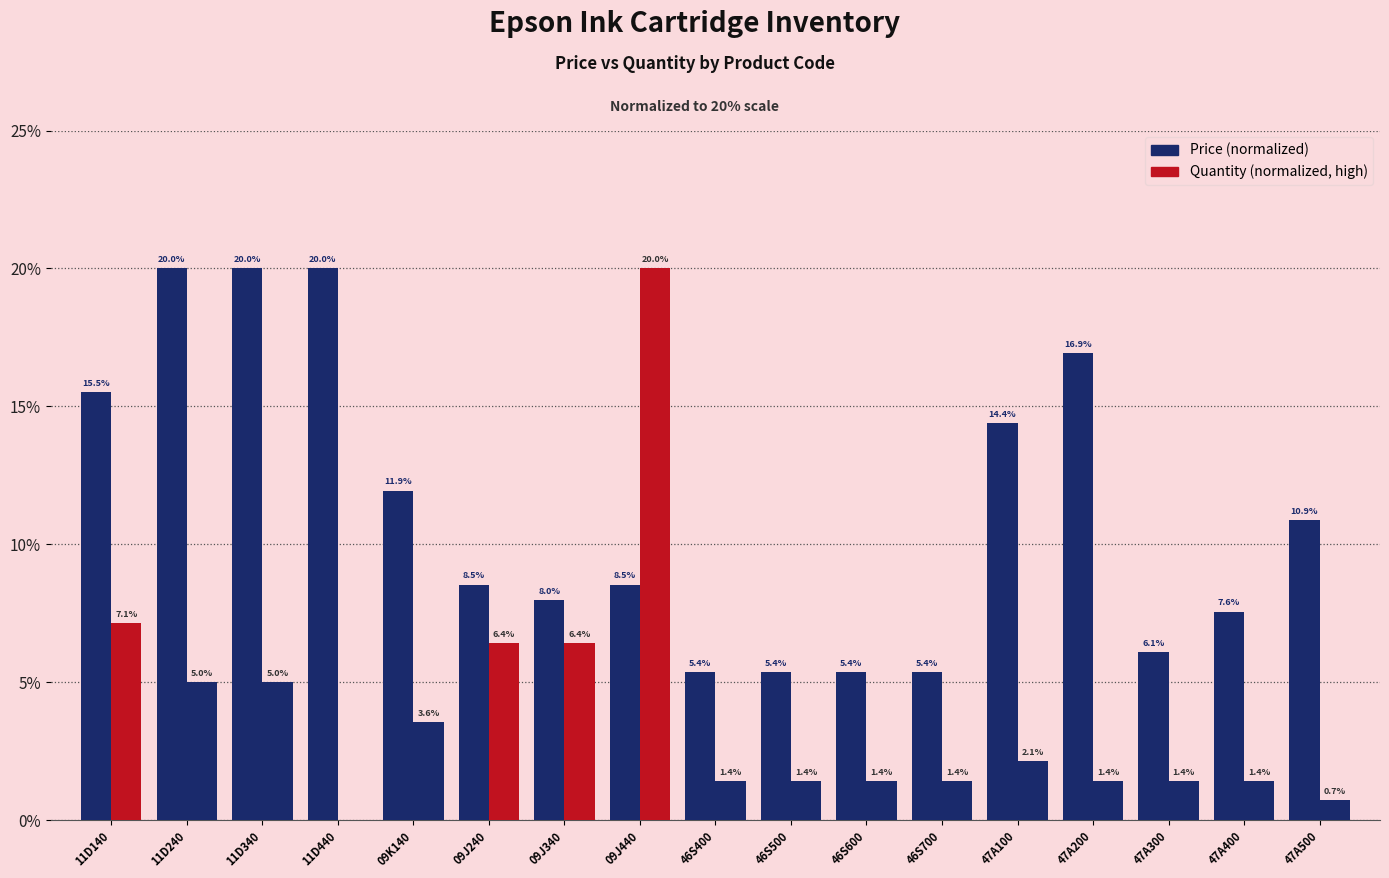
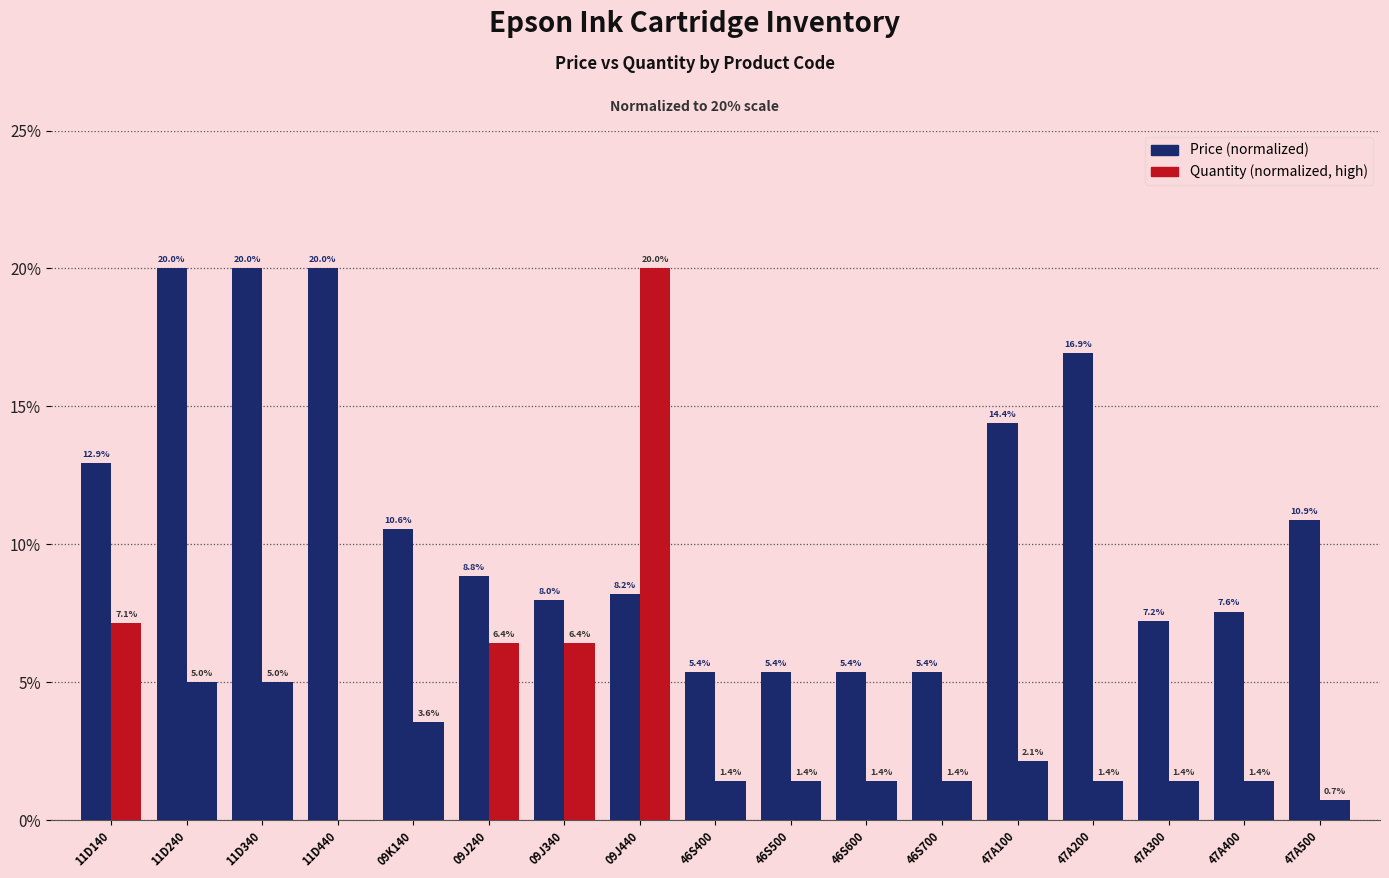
  {
    "Price (normalized)": {
-     "11D140": "15.5%",
+     "11D140": "12.9%",
      "11D240": "20.0%",
      "11D340": "20.0%",
      "11D440": "20.0%",
-     "09K140": "11.9%",
-     "09J240": "8.5%",
+     "09K140": "10.6%",
+     "09J240": "8.8%",
      "09J340": "8.0%",
-     "09J440": "8.5%",
+     "09J440": "8.2%",
      "46S400": "5.4%",
      "46S500": "5.4%",
      "46S600": "5.4%",
      "46S700": "5.4%",
      "47A100": "14.4%",
      "47A200": "16.9%",
-     "47A300": "6.1%",
+     "47A300": "7.2%",
      "47A400": "7.6%",
      "47A500": "10.9%"
    }
  }
